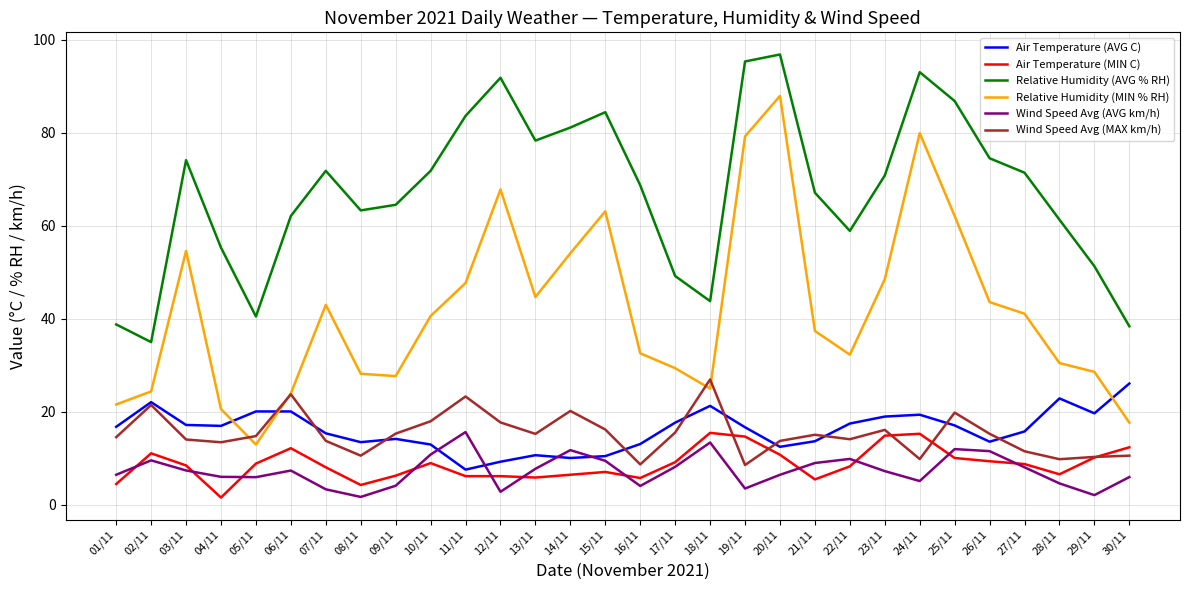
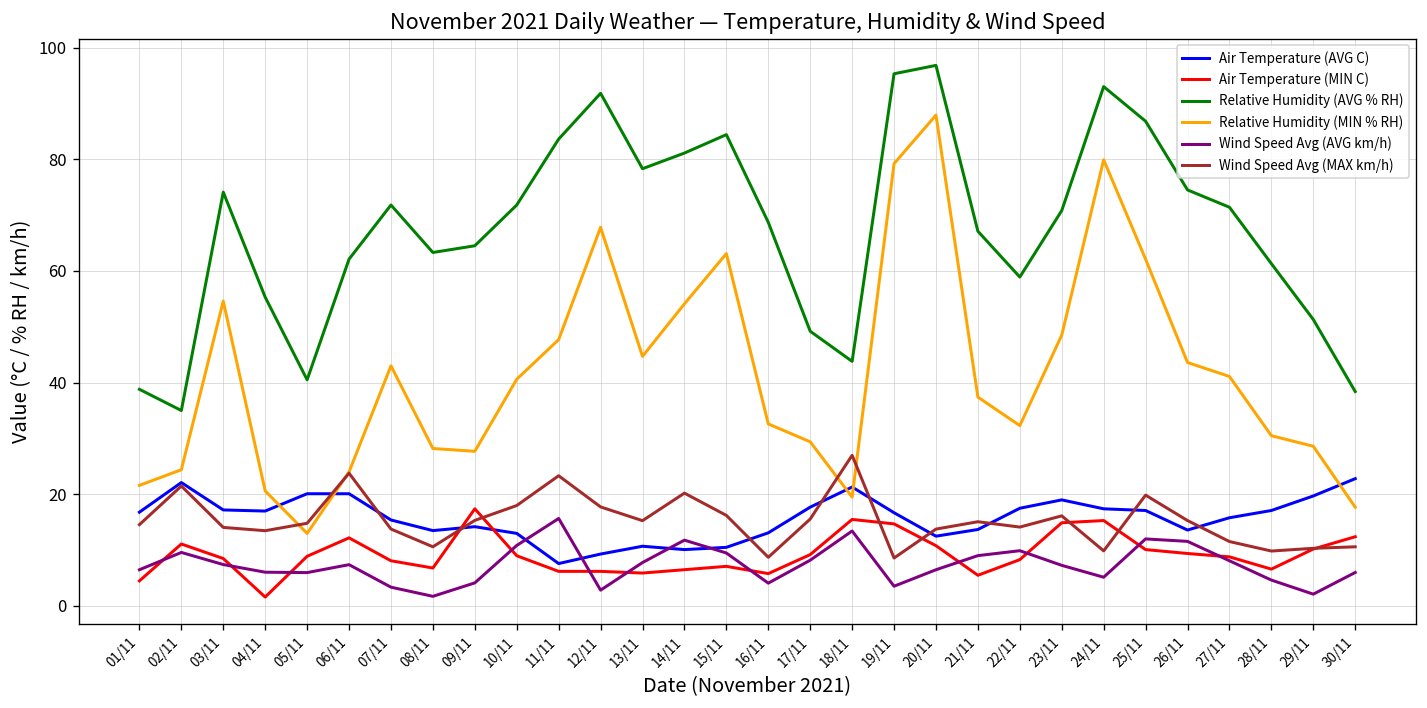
  {
    "Air Temperature (AVG C)": {
      "01/11": 17,
      "02/11": 22,
      "03/11": 17,
      "04/11": 17,
      "05/11": 20,
      "06/11": 20,
      "07/11": 15,
      "08/11": 14,
      "09/11": 14,
      "10/11": 13,
      "11/11": 8,
      "12/11": 9,
      "13/11": 11,
      "14/11": 10,
      "15/11": 11,
      "16/11": 13,
      "17/11": 18,
      "18/11": 21,
      "19/11": 17,
      "20/11": 13,
      "21/11": 14,
      "22/11": 18,
      "23/11": 19,
-     "24/11": 19,
+     "24/11": 17,
      "25/11": 17,
      "26/11": 14,
      "27/11": 16,
-     "28/11": 23,
+     "28/11": 17,
      "29/11": 20,
-     "30/11": 26
+     "30/11": 23
    },
    "Air Temperature (MIN C)": {
      "01/11": 5,
      "02/11": 11,
      "03/11": 9,
      "04/11": 2,
      "05/11": 9,
      "06/11": 12,
      "07/11": 8,
-     "08/11": 4,
-     "09/11": 6,
+     "08/11": 7,
+     "09/11": 17,
      "10/11": 9,
      "11/11": 6,
      "12/11": 6,
      "13/11": 6,
      "14/11": 7,
      "15/11": 7,
      "16/11": 6,
      "17/11": 9,
      "18/11": 16,
      "19/11": 15,
      "20/11": 11,
      "21/11": 6,
      "22/11": 8,
      "23/11": 15,
      "24/11": 15,
      "25/11": 10,
      "26/11": 9,
      "27/11": 9,
      "28/11": 7,
      "30/11": 12
    },
    "Relative Humidity (AVG % RH)": {
      "01/11": 39,
      "02/11": 35,
      "03/11": 74,
      "04/11": 55,
      "05/11": 41,
      "06/11": 62,
      "07/11": 72,
      "08/11": 63,
      "09/11": 65,
      "10/11": 72,
      "11/11": 84,
      "12/11": 92,
      "13/11": 78,
      "14/11": 81,
      "15/11": 84,
      "16/11": 69,
      "17/11": 49,
      "18/11": 44,
      "19/11": 95,
      "20/11": 97,
      "21/11": 67,
      "22/11": 59,
      "23/11": 71,
      "24/11": 93,
      "25/11": 87,
      "26/11": 75,
      "27/11": 71,
      "28/11": 61,
      "29/11": 51,
      "30/11": 38
    },
    "Relative Humidity (MIN % RH)": {
      "01/11": 22,
      "02/11": 24,
      "03/11": 55,
      "04/11": 21,
      "05/11": 13,
      "07/11": 43,
      "08/11": 28,
      "09/11": 28,
      "10/11": 41,
      "11/11": 48,
      "12/11": 68,
      "13/11": 45,
      "14/11": 54,
      "15/11": 63,
      "16/11": 33,
      "17/11": 29,
-     "18/11": 25,
+     "18/11": 20,
      "19/11": 79,
      "20/11": 88,
      "21/11": 37,
      "22/11": 32,
      "23/11": 49,
      "24/11": 80,
      "25/11": 62,
      "26/11": 44,
      "27/11": 41,
      "28/11": 31,
      "29/11": 29,
      "30/11": 18
    },
    "Wind Speed Avg (AVG km/h)": {
      "01/11": 6,
      "02/11": 10,
      "03/11": 7,
      "04/11": 6,
      "05/11": 6,
      "06/11": 7,
      "07/11": 3,
      "08/11": 2,
      "09/11": 4,
      "10/11": 11,
      "11/11": 16,
      "12/11": 3,
      "13/11": 8,
      "14/11": 12,
      "15/11": 9,
      "16/11": 4,
      "17/11": 8,
      "18/11": 13,
      "19/11": 4,
      "20/11": 6,
      "21/11": 9,
      "22/11": 10,
      "23/11": 7,
      "24/11": 5,
      "25/11": 12,
      "26/11": 12,
      "27/11": 8,
      "28/11": 5,
      "29/11": 2,
      "30/11": 6
    },
    "Wind Speed Avg (MAX km/h)": {
      "01/11": 15,
      "02/11": 21,
      "03/11": 14,
      "04/11": 13,
      "05/11": 15,
      "07/11": 14,
      "08/11": 11,
      "09/11": 15,
      "10/11": 18,
      "11/11": 23,
      "12/11": 18,
      "13/11": 15,
      "14/11": 20,
      "15/11": 16,
      "16/11": 9,
      "17/11": 16,
      "18/11": 27,
      "19/11": 9,
      "20/11": 14,
      "21/11": 15,
      "22/11": 14,
      "23/11": 16,
      "24/11": 10,
      "25/11": 20,
      "26/11": 15,
      "27/11": 12,
      "28/11": 10,
      "30/11": 11
    }
  }
